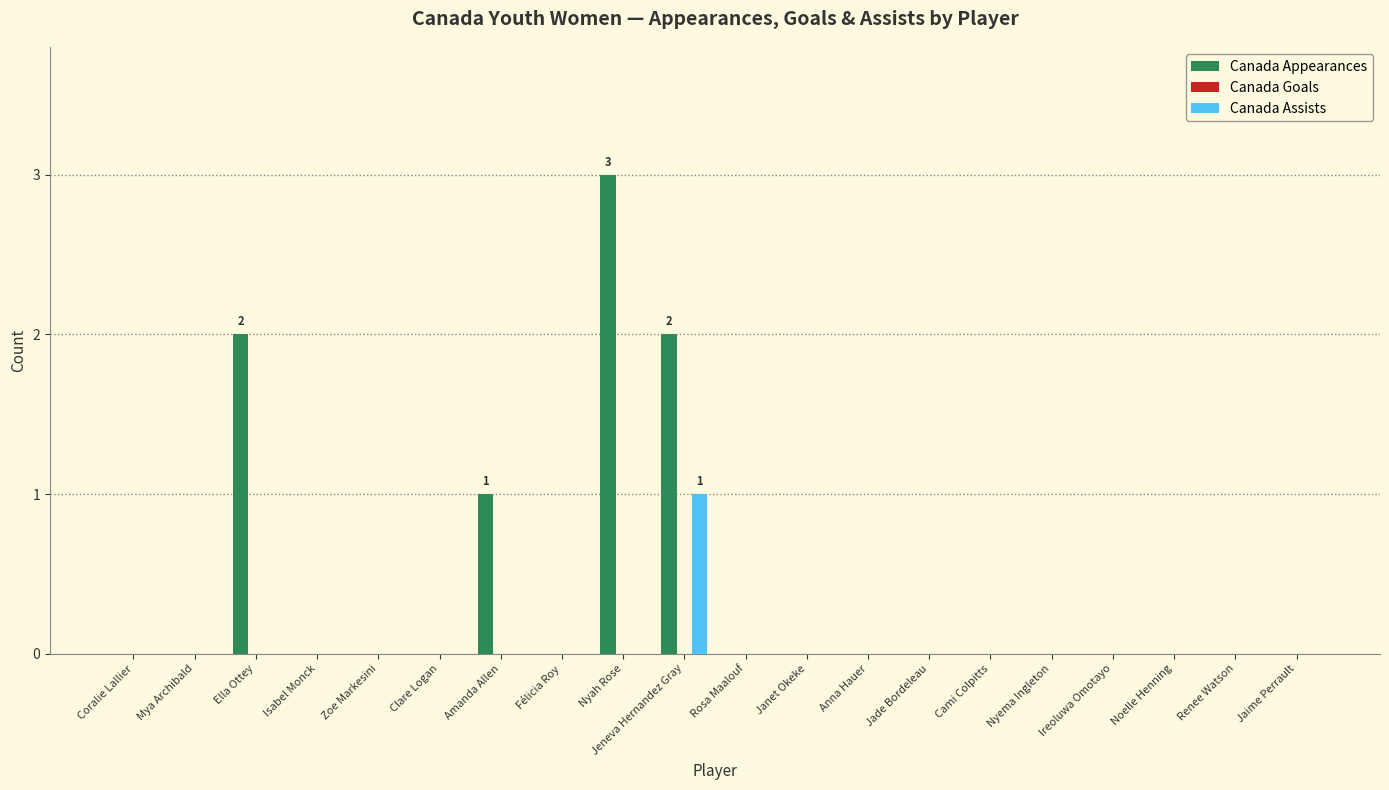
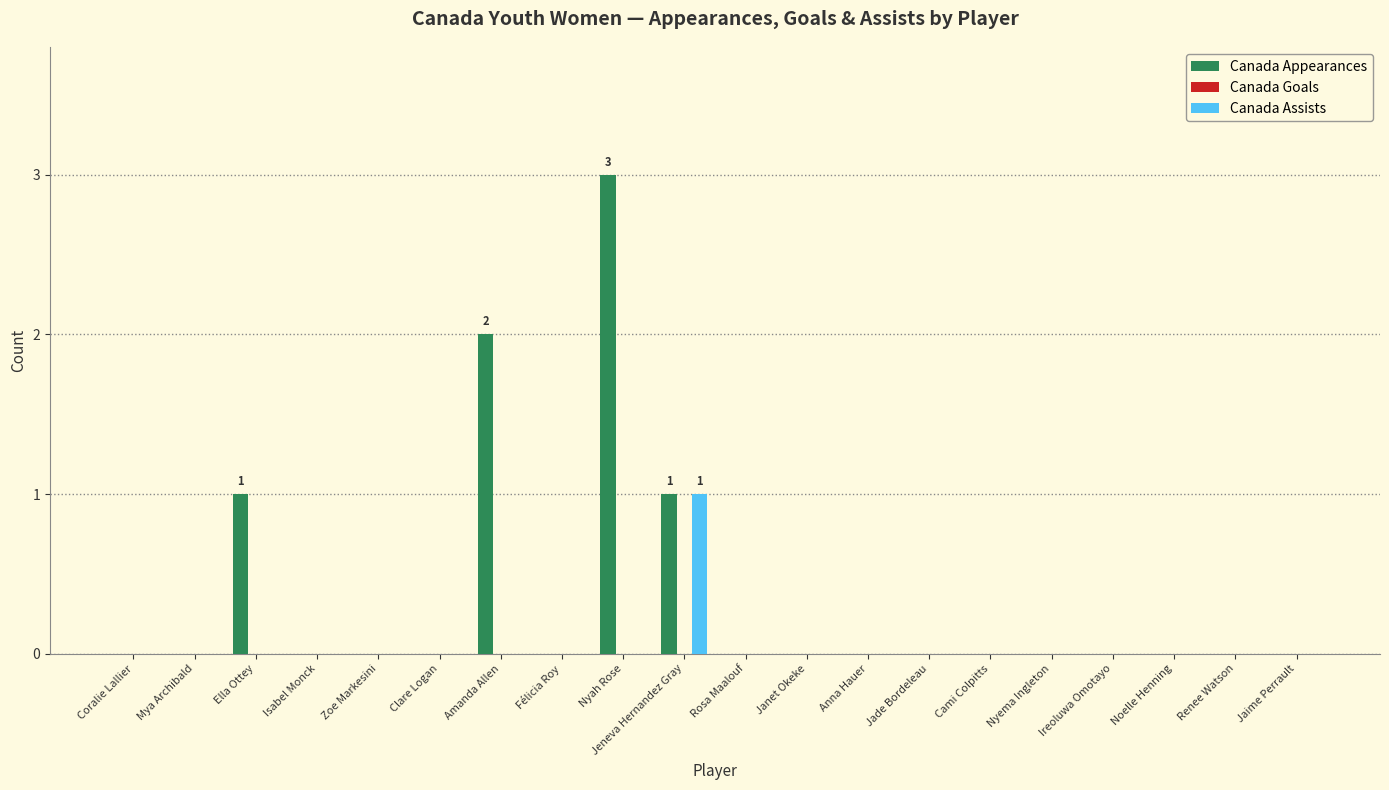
  {
    "Canada Appearances": {
-     "Ella Ottey": 2,
-     "Amanda Allen": 1,
+     "Ella Ottey": 1,
+     "Amanda Allen": 2,
      "Nyah Rose": 3,
-     "Jeneva Hernandez Gray": 2
+     "Jeneva Hernandez Gray": 1
    },
    "Canada Goals": {
      "Coralie Lallier": 0.00,
      "Mya Archibald": 0.00,
      "Ella Ottey": 0.00,
      "Isabel Monck": 0.00,
      "Zoe Markesini": 0.00,
      "Clare Logan": 0.00,
      "Amanda Allen": 0.00,
      "Félicia Roy": 0.00,
      "Nyah Rose": 0.00,
      "Jeneva Hernandez Gray": 0.00,
      "Rosa Maalouf": 0.00,
      "Janet Okeke": 0.00,
      "Anna Hauer": 0.00,
      "Jade Bordeleau": 0.00,
      "Cami Colpitts": 0.00,
      "Nyema Ingleton": 0.00,
      "Ireoluwa Omotayo": 0.00,
      "Noelle Henning": 0.00,
      "Renee Watson": 0.00,
      "Jaime Perrault": 0.00
    },
    "Canada Assists": {
      "Jeneva Hernandez Gray": 1
    }
  }
